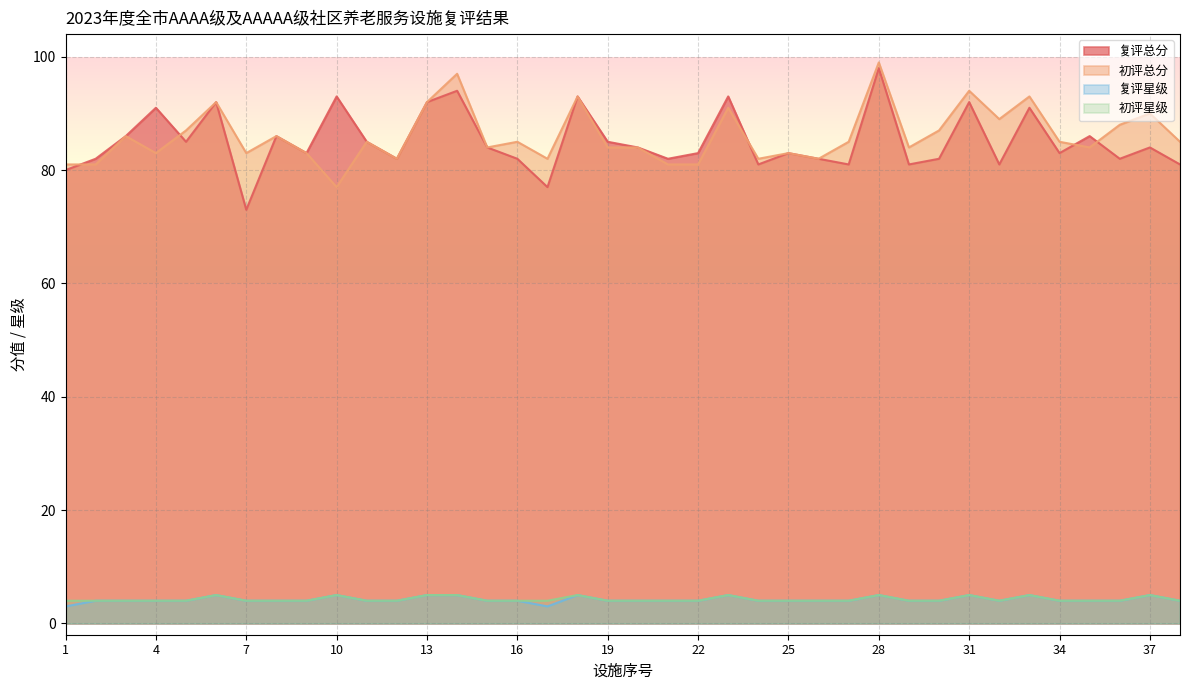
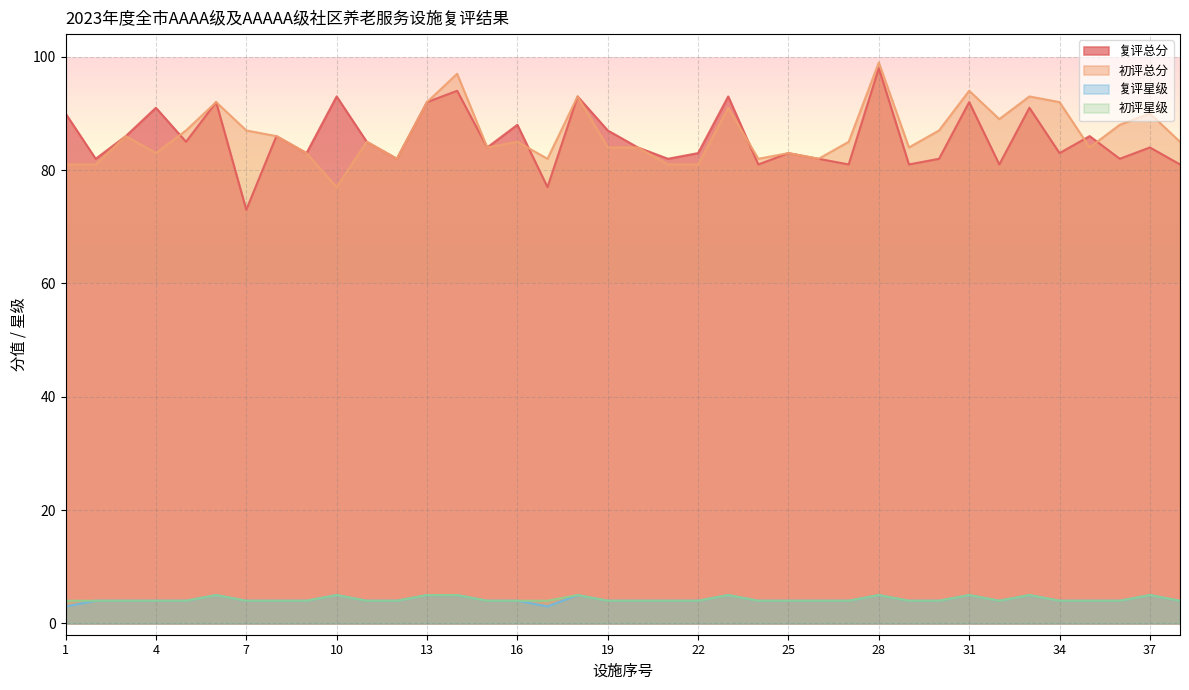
  {
    "复评总分": {
-     "1": 80,
+     "1": 90,
      "4": 91,
      "7": 73,
      "10": 93,
-     "16": 82,
-     "19": 85,
+     "16": 88,
+     "19": 87,
      "22": 83,
      "28": 98,
      "31": 92,
      "34": 83,
      "37": 84
    },
    "初评总分": {
      "1": 81,
      "4": 83,
-     "7": 83,
+     "7": 87,
      "10": 77,
      "16": 85,
      "19": 84,
      "22": 81,
      "28": 99,
      "31": 94,
-     "34": 85
+     "34": 92
    }
  }
